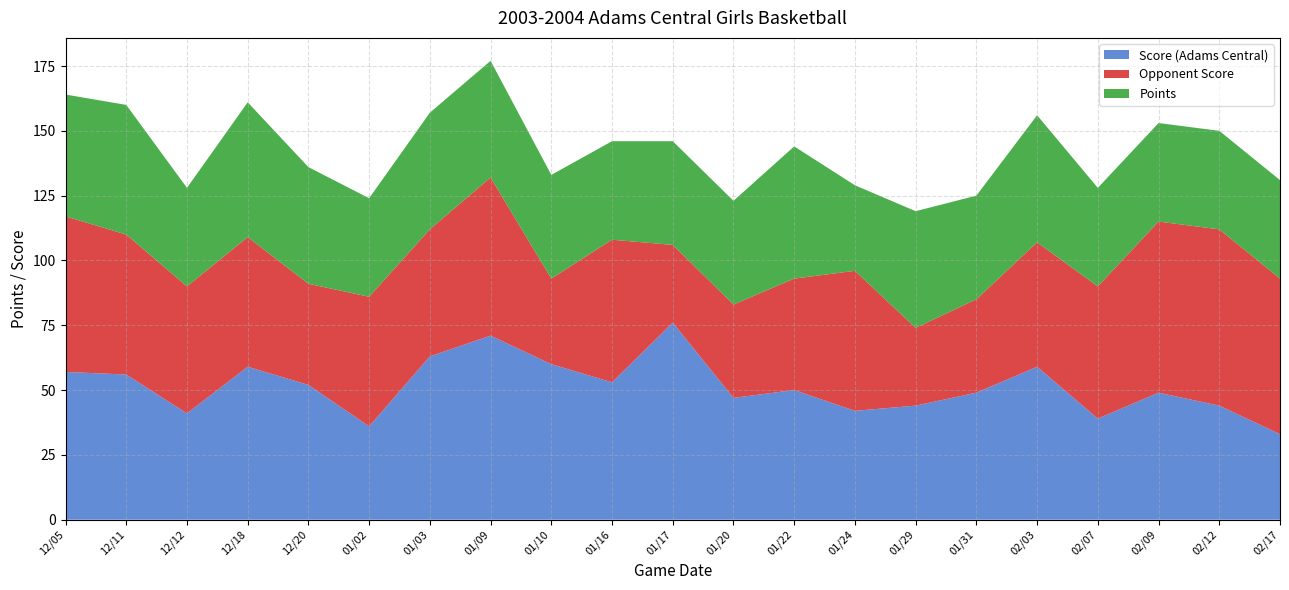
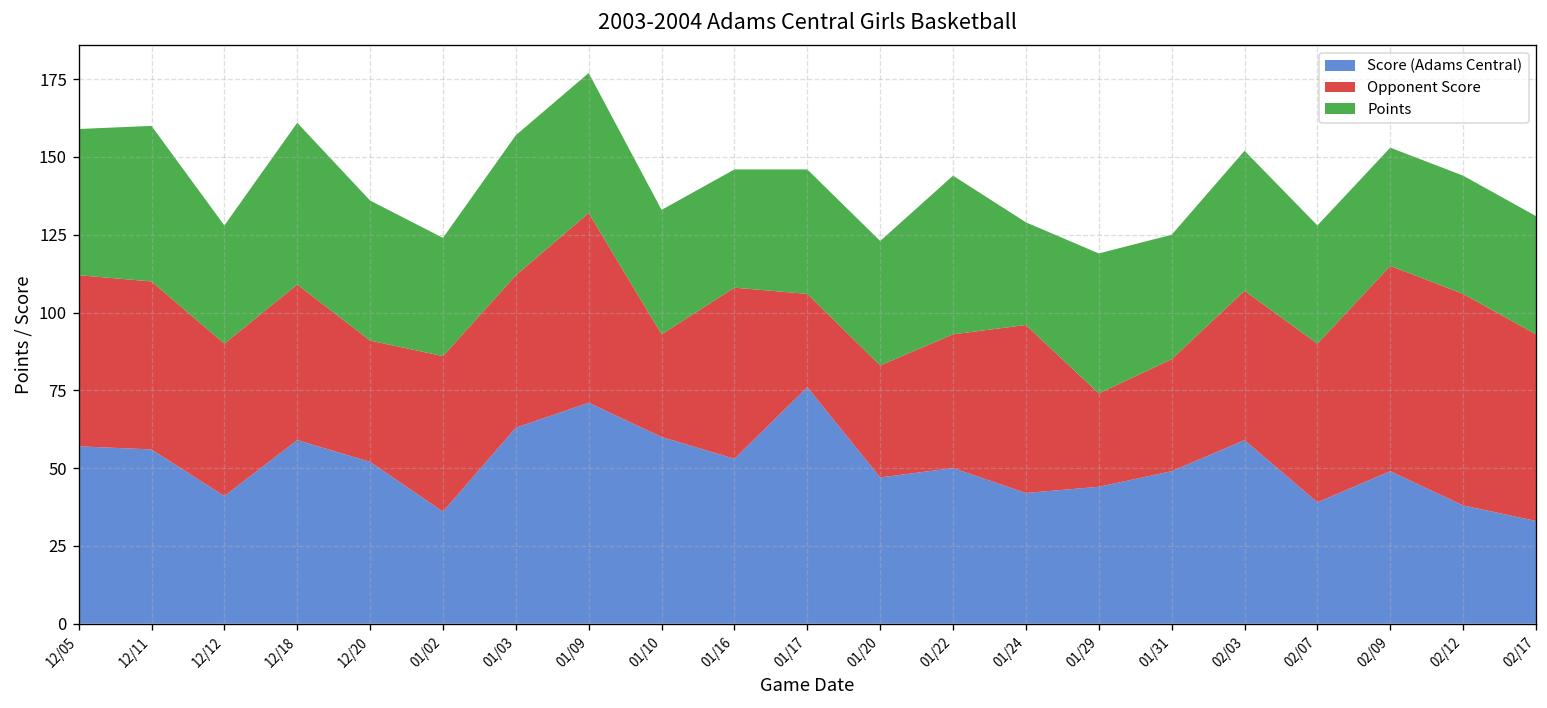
  {
    "Score (Adams Central)": {
      "12/05": 57,
      "12/11": 56,
      "12/12": 41,
      "12/18": 59,
      "12/20": 52,
      "01/02": 36,
      "01/03": 63,
      "01/09": 71,
      "01/10": 60,
      "01/16": 53,
      "01/17": 76,
      "01/20": 47,
      "01/22": 50,
      "01/24": 42,
      "01/29": 44,
      "01/31": 49,
      "02/03": 59,
      "02/07": 39,
      "02/09": 49,
-     "02/12": 44,
+     "02/12": 38,
      "02/17": 33
    },
    "Opponent Score": {
-     "12/05": 60,
+     "12/05": 55,
      "12/11": 54,
      "12/12": 49,
      "12/18": 50,
      "12/20": 39,
      "01/02": 50,
      "01/03": 49,
      "01/09": 61,
      "01/10": 33,
      "01/16": 55,
      "01/17": 30,
      "01/20": 36,
      "01/22": 43,
      "01/24": 54,
      "01/29": 30,
      "01/31": 36,
      "02/03": 48,
      "02/07": 51,
      "02/09": 66,
      "02/12": 68,
      "02/17": 60
    },
    "Points": {
      "12/05": 47,
      "12/11": 50,
      "12/12": 38,
      "12/18": 52,
      "12/20": 45,
      "01/02": 38,
      "01/03": 45,
      "01/09": 45,
      "01/10": 40,
      "01/16": 38,
      "01/17": 40,
      "01/20": 40,
      "01/22": 51,
      "01/24": 33,
      "01/29": 45,
      "01/31": 40,
-     "02/03": 49,
+     "02/03": 45,
      "02/07": 38,
      "02/09": 38,
      "02/12": 38,
      "02/17": 38
    }
  }
